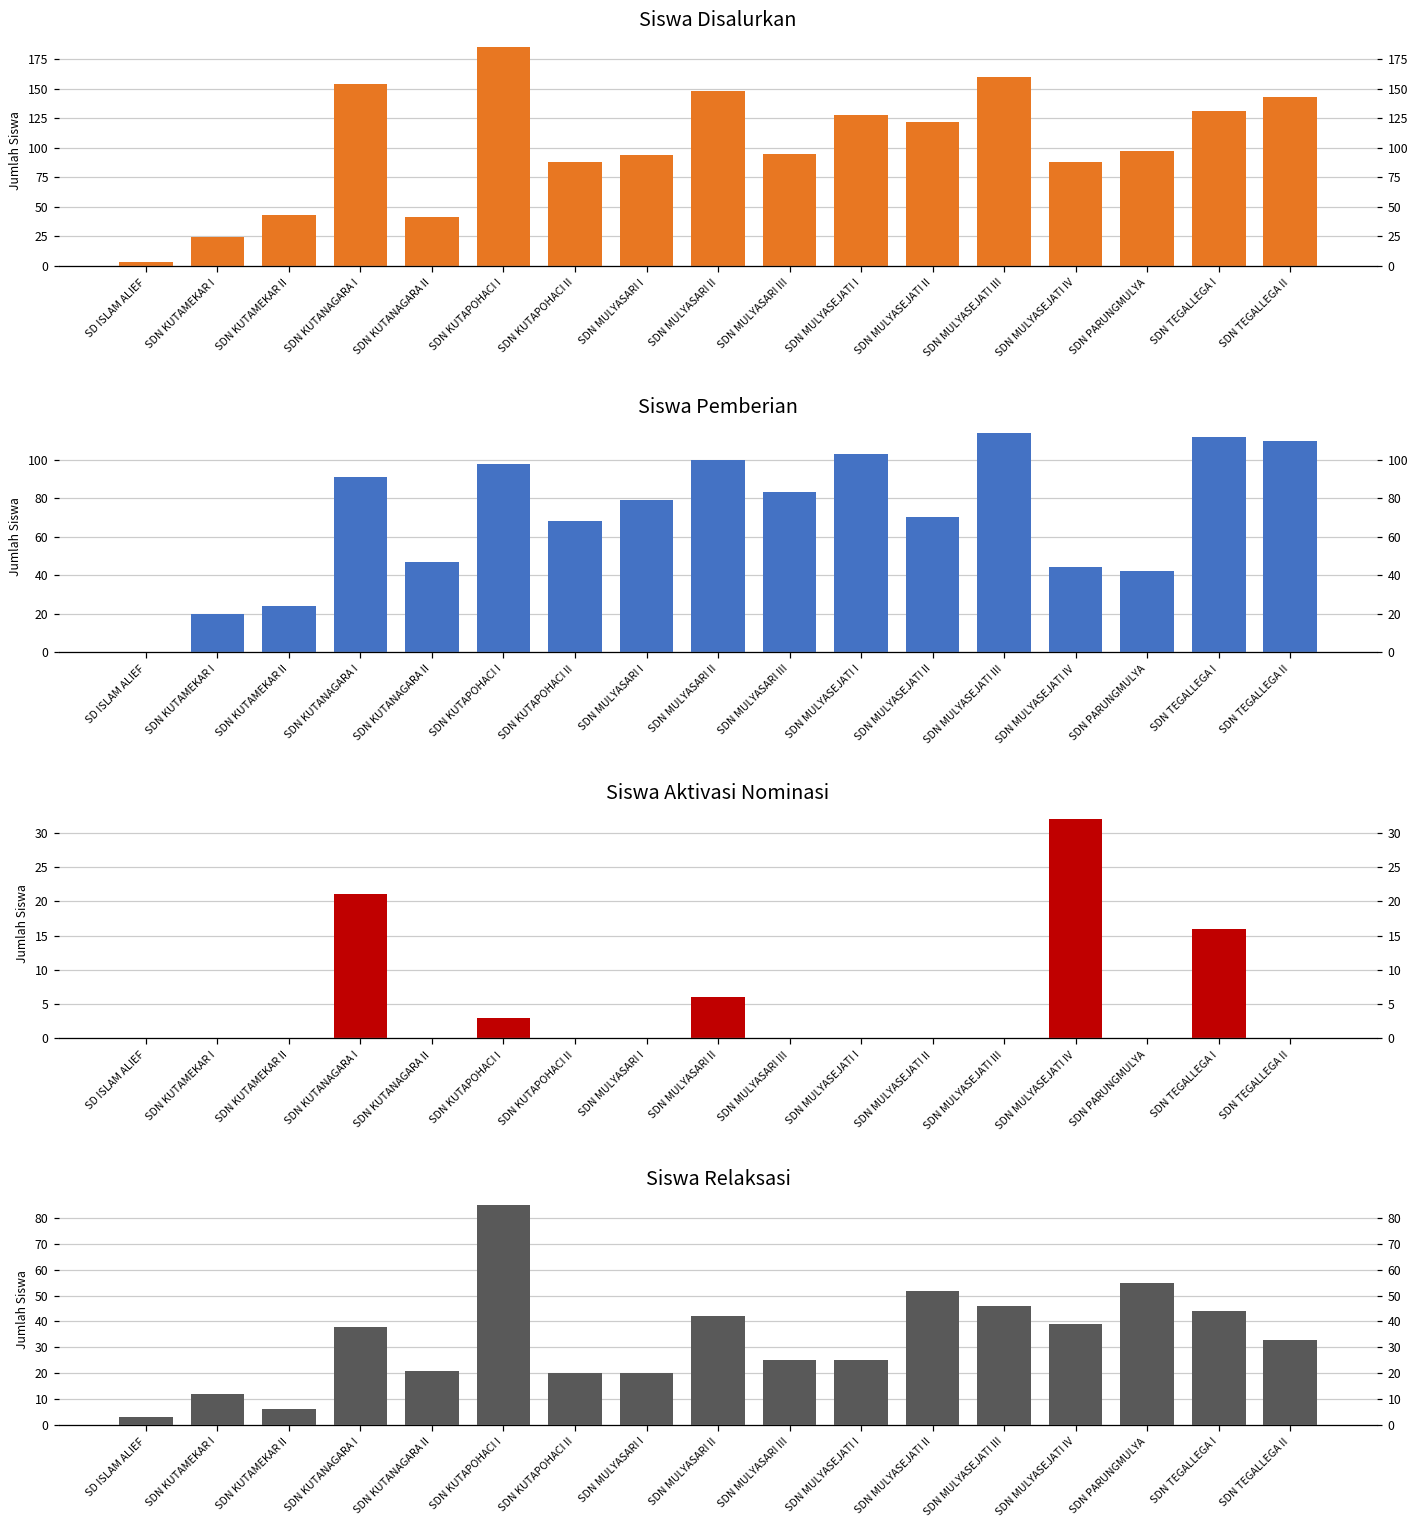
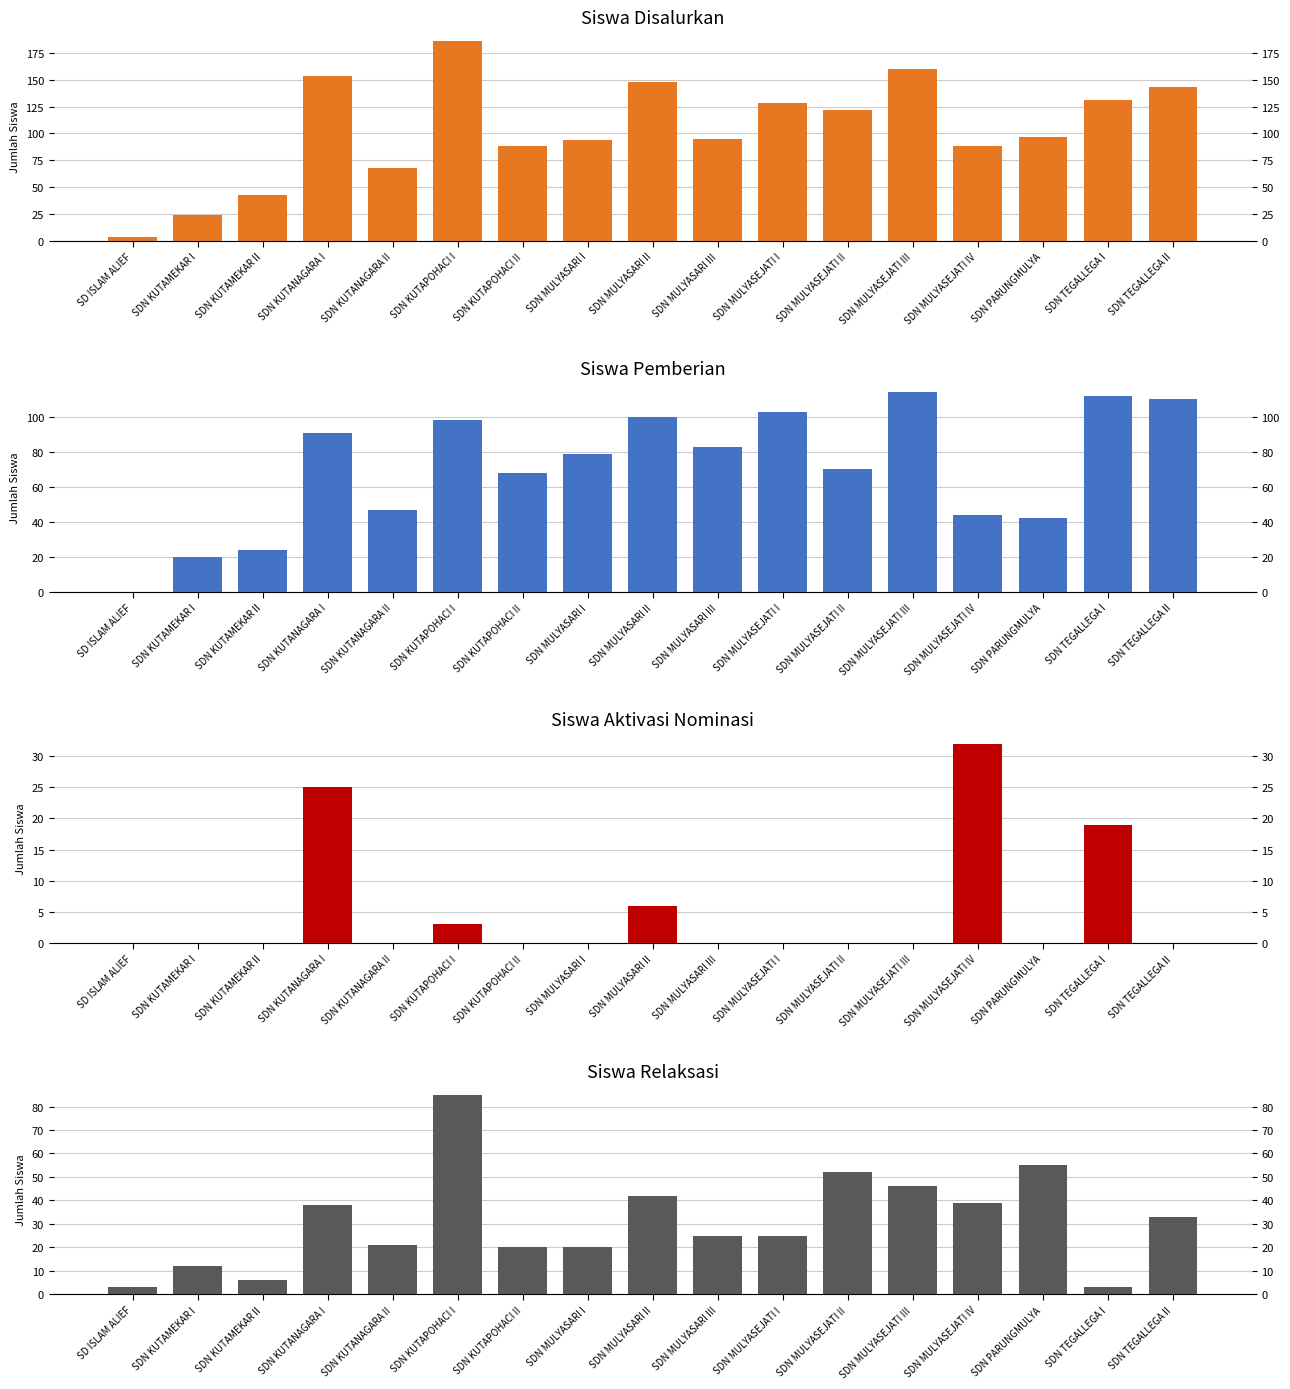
  {
    "Siswa Disalurkan": {
      "SD ISLAM ALIEF": 3,
      "SDN KUTAMEKAR I": 24,
      "SDN KUTAMEKAR II": 43,
      "SDN KUTANAGARA I": 154,
-     "SDN KUTANAGARA II": 41,
+     "SDN KUTANAGARA II": 68,
      "SDN KUTAPOHACI I": 186,
      "SDN KUTAPOHACI II": 88,
      "SDN MULYASARI I": 94,
      "SDN MULYASARI II": 148,
      "SDN MULYASARI III": 95,
      "SDN MULYASEJATI I": 128,
      "SDN MULYASEJATI II": 122,
      "SDN MULYASEJATI III": 160,
      "SDN MULYASEJATI IV": 88,
      "SDN PARUNGMULYA": 97,
      "SDN TEGALLEGA I": 131,
      "SDN TEGALLEGA II": 143
    },
    "Siswa Pemberian": {
      "SD ISLAM ALIEF": 0,
      "SDN KUTAMEKAR I": 20,
      "SDN KUTAMEKAR II": 24,
      "SDN KUTANAGARA I": 91,
      "SDN KUTANAGARA II": 47,
      "SDN KUTAPOHACI I": 98,
      "SDN KUTAPOHACI II": 68,
      "SDN MULYASARI I": 79,
      "SDN MULYASARI II": 100,
      "SDN MULYASARI III": 83,
      "SDN MULYASEJATI I": 103,
      "SDN MULYASEJATI II": 70,
      "SDN MULYASEJATI III": 114,
      "SDN MULYASEJATI IV": 44,
      "SDN PARUNGMULYA": 42,
      "SDN TEGALLEGA I": 112,
      "SDN TEGALLEGA II": 110
    },
    "Siswa Aktivasi Nominasi": {
      "SD ISLAM ALIEF": 0,
      "SDN KUTAMEKAR I": 0,
      "SDN KUTAMEKAR II": 0,
-     "SDN KUTANAGARA I": 21,
+     "SDN KUTANAGARA I": 25,
      "SDN KUTANAGARA II": 0,
      "SDN KUTAPOHACI I": 3,
      "SDN KUTAPOHACI II": 0,
      "SDN MULYASARI I": 0,
      "SDN MULYASARI II": 6,
      "SDN MULYASARI III": 0,
      "SDN MULYASEJATI I": 0,
      "SDN MULYASEJATI II": 0,
      "SDN MULYASEJATI III": 0,
      "SDN MULYASEJATI IV": 32,
      "SDN PARUNGMULYA": 0,
-     "SDN TEGALLEGA I": 16,
+     "SDN TEGALLEGA I": 19,
      "SDN TEGALLEGA II": 0
    },
    "Siswa Relaksasi": {
      "SD ISLAM ALIEF": 3,
      "SDN KUTAMEKAR I": 12,
      "SDN KUTAMEKAR II": 6,
      "SDN KUTANAGARA I": 38,
      "SDN KUTANAGARA II": 21,
      "SDN KUTAPOHACI I": 85,
      "SDN KUTAPOHACI II": 20,
      "SDN MULYASARI I": 20,
      "SDN MULYASARI II": 42,
      "SDN MULYASARI III": 25,
      "SDN MULYASEJATI I": 25,
      "SDN MULYASEJATI II": 52,
      "SDN MULYASEJATI III": 46,
      "SDN MULYASEJATI IV": 39,
      "SDN PARUNGMULYA": 55,
-     "SDN TEGALLEGA I": 44,
+     "SDN TEGALLEGA I": 3,
      "SDN TEGALLEGA II": 33
    }
  }
